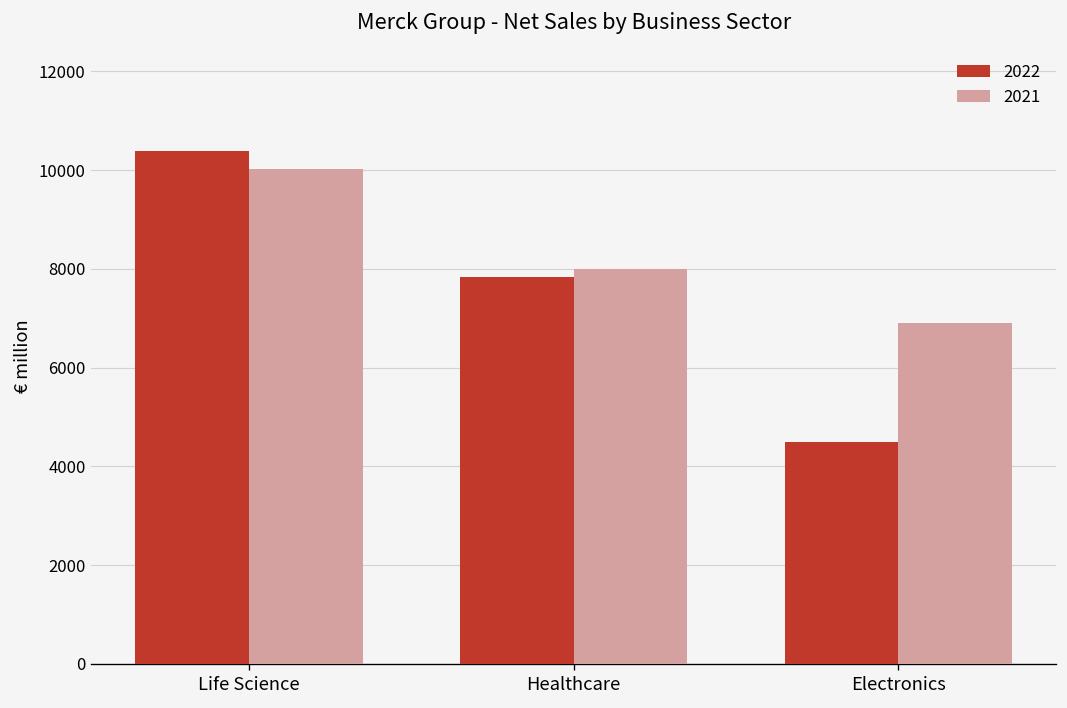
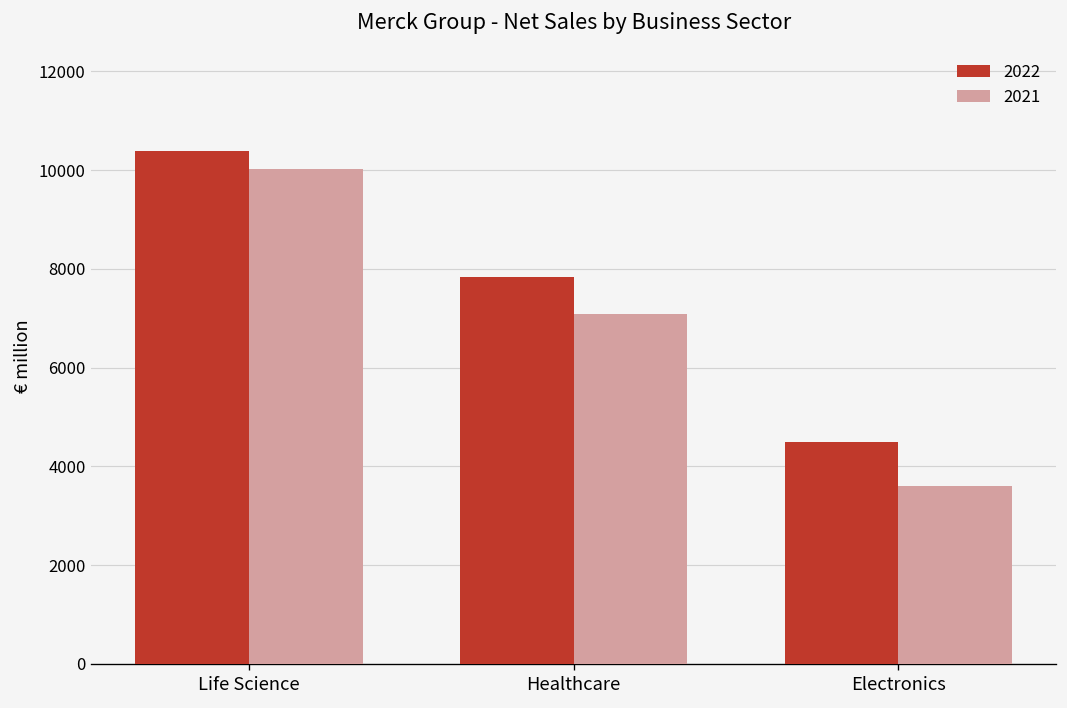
  {
    "2022": {
      "Life Science": 10400,
      "Healthcare": 7800,
      "Electronics": 4500
    },
    "2021": {
      "Life Science": 10000,
-     "Healthcare": 8000,
-     "Electronics": 6900
+     "Healthcare": 7100,
+     "Electronics": 3600
    }
  }
